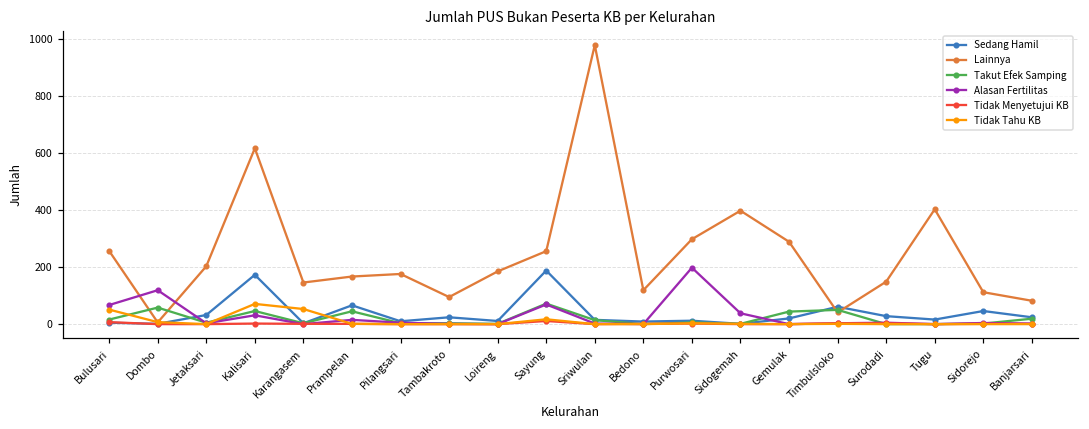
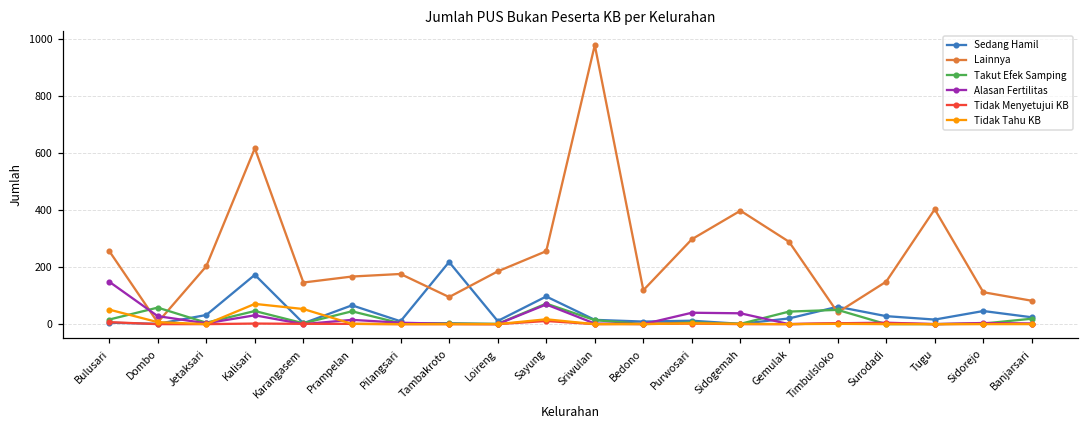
  {
    "Sedang Hamil": {
      "Jetaksari": 30,
      "Kalisari": 170,
      "Prampelan": 70,
-     "Tambakroto": 20,
+     "Tambakroto": 220,
      "Loireng": 10,
-     "Sayung": 190,
+     "Sayung": 100,
      "Gemulak": 20,
      "Timbulsloko": 60,
      "Surodadi": 30,
      "Tugu": 20,
      "Sidorejo": 50
    },
    "Takut Efek Samping": {
      "Dombo": 60,
      "Kalisari": 50,
      "Prampelan": 50,
      "Gemulak": 40
    },
    "Alasan Fertilitas": {
-     "Bulusari": 70,
-     "Dombo": 120,
+     "Bulusari": 150,
+     "Dombo": 30,
      "Kalisari": 30,
      "Prampelan": 20,
-     "Purwosari": 200,
+     "Purwosari": 40,
      "Sidogemah": 40
    },
    "Tidak Tahu KB": {
      "Bulusari": 50,
      "Kalisari": 70,
      "Karangasem": 50
    }
  }
